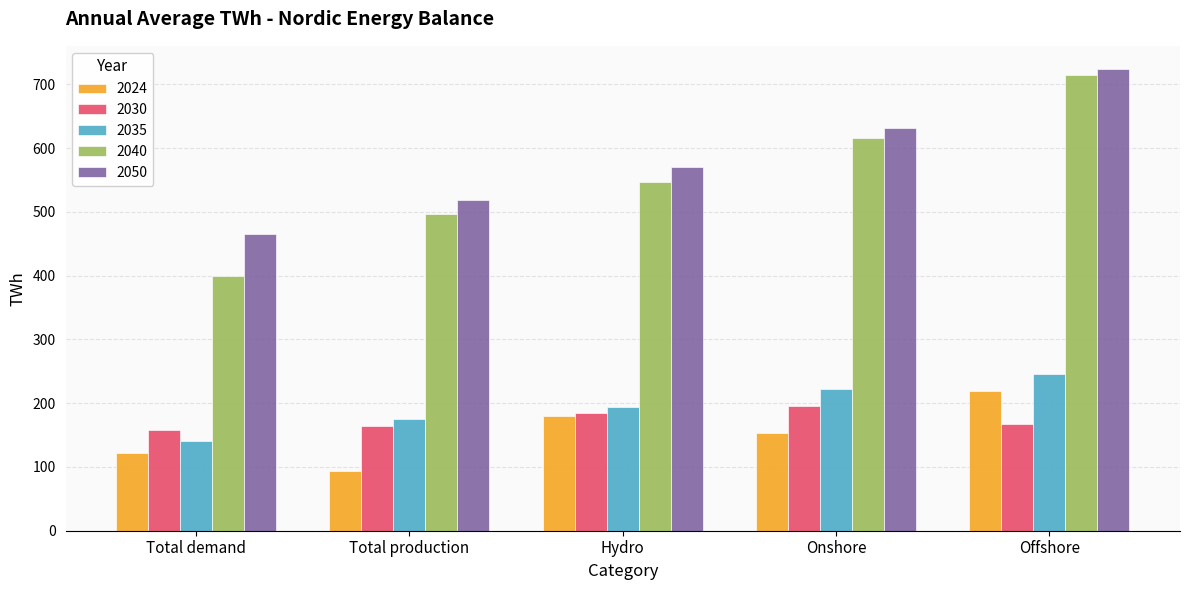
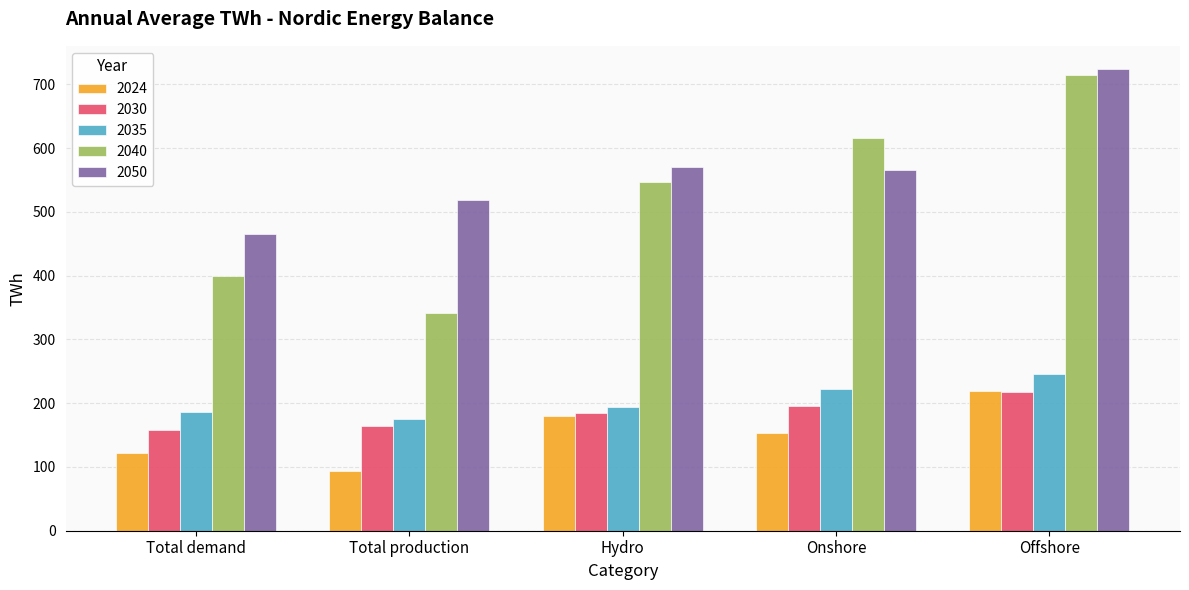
  {
    "2024": {
      "Total demand": 120,
      "Total production": 90,
      "Hydro": 180,
      "Onshore": 150,
      "Offshore": 220
    },
    "2030": {
      "Total demand": 160,
      "Total production": 160,
      "Hydro": 190,
      "Onshore": 200,
-     "Offshore": 170
+     "Offshore": 220
    },
    "2035": {
-     "Total demand": 140,
+     "Total demand": 190,
      "Total production": 180,
      "Hydro": 190,
      "Onshore": 220,
      "Offshore": 250
    },
    "2040": {
      "Total demand": 400,
-     "Total production": 500,
+     "Total production": 340,
      "Hydro": 550,
      "Onshore": 620,
      "Offshore": 710
    },
    "2050": {
      "Total demand": 470,
      "Total production": 520,
      "Hydro": 570,
-     "Onshore": 630,
+     "Onshore": 570,
      "Offshore": 720
    }
  }
